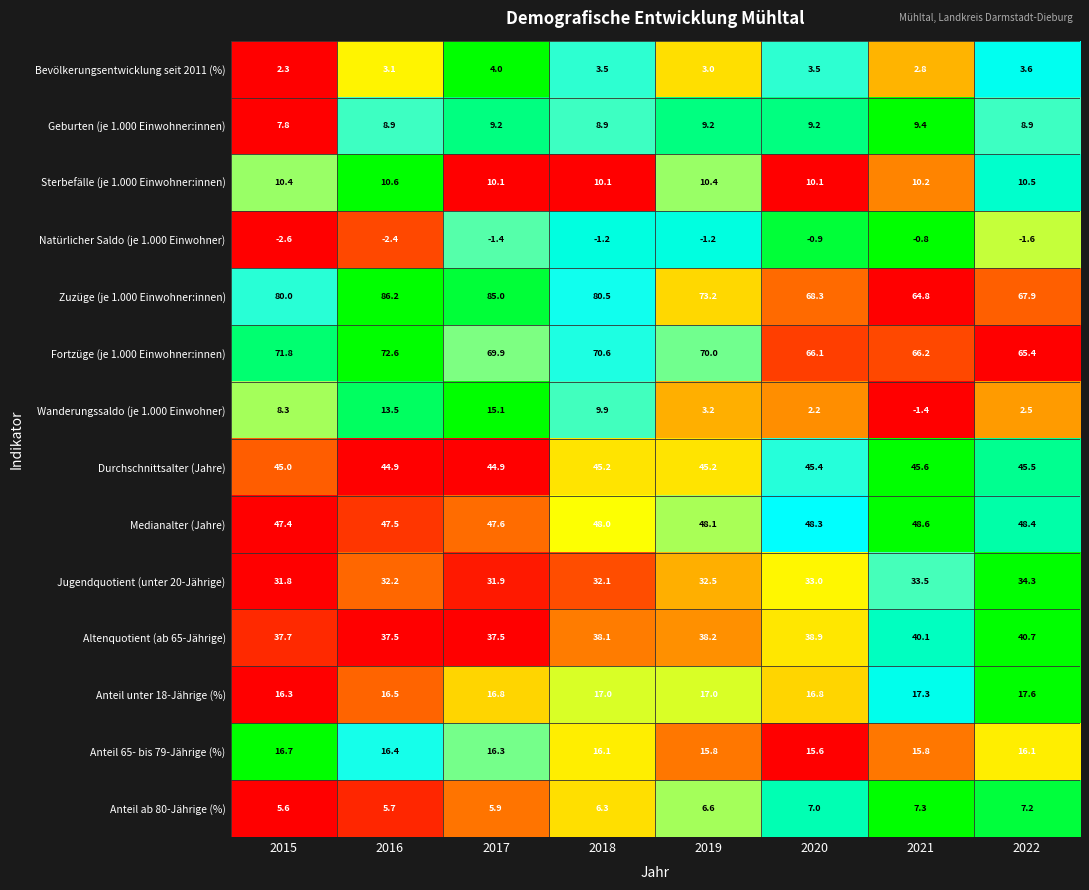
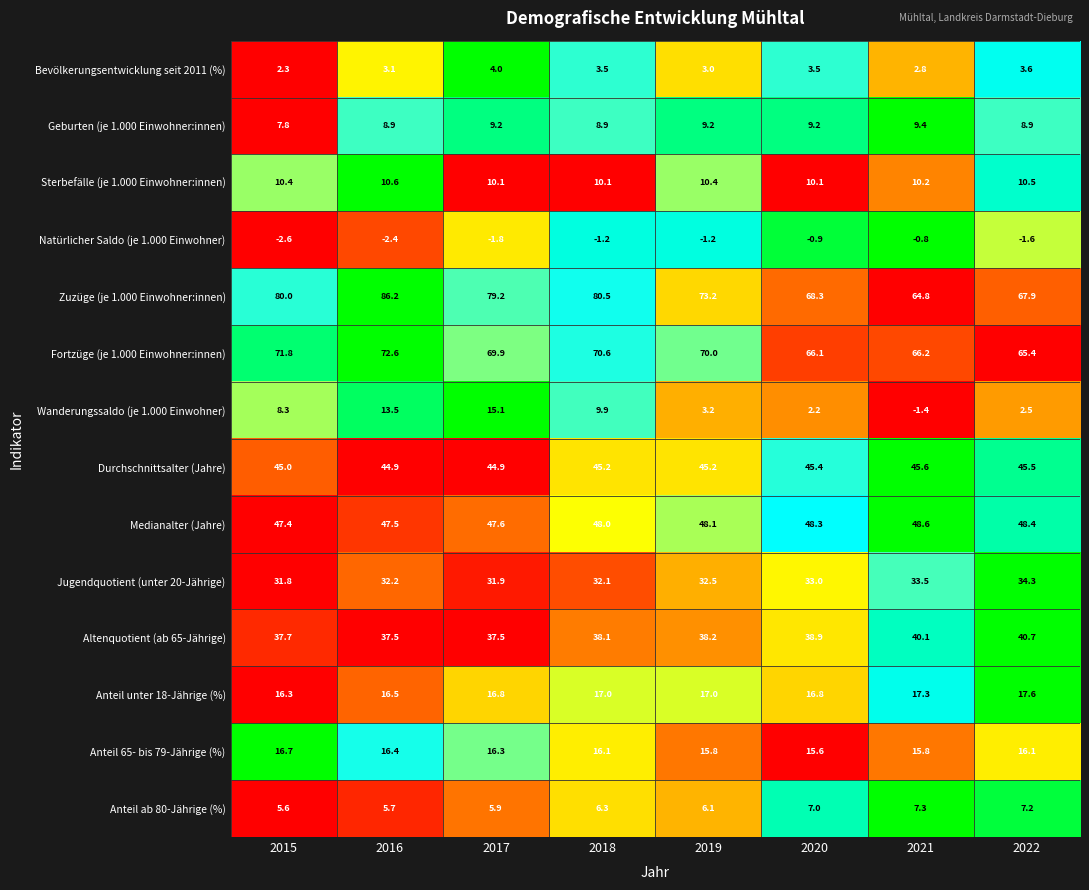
  {
    "Bevölkerungsentwicklung seit 2011 (%)": {
      "2015": 2.3,
      "2016": 3.1,
      "2017": 4.0,
      "2018": 3.5,
      "2019": 3.0,
      "2020": 3.5,
      "2021": 2.8,
      "2022": 3.6
    },
    "Geburten (je 1.000 Einwohner:innen)": {
      "2015": 7.8,
      "2016": 8.9,
      "2017": 9.2,
      "2018": 8.9,
      "2019": 9.2,
      "2020": 9.2,
      "2021": 9.4,
      "2022": 8.9
    },
    "Sterbefälle (je 1.000 Einwohner:innen)": {
      "2015": 10.4,
      "2016": 10.6,
      "2017": 10.1,
      "2018": 10.1,
      "2019": 10.4,
      "2020": 10.1,
      "2021": 10.2,
      "2022": 10.5
    },
    "Natürlicher Saldo (je 1.000 Einwohner)": {
      "2015": -2.6,
      "2016": -2.4,
-     "2017": -1.4,
+     "2017": -1.8,
      "2018": -1.2,
      "2019": -1.2,
      "2020": -0.9,
      "2021": -0.8,
      "2022": -1.6
    },
    "Zuzüge (je 1.000 Einwohner:innen)": {
      "2015": 80.0,
      "2016": 86.2,
-     "2017": 85.0,
+     "2017": 79.2,
      "2018": 80.5,
      "2019": 73.2,
      "2020": 68.3,
      "2021": 64.8,
      "2022": 67.9
    },
    "Fortzüge (je 1.000 Einwohner:innen)": {
      "2015": 71.8,
      "2016": 72.6,
      "2017": 69.9,
      "2018": 70.6,
      "2019": 70.0,
      "2020": 66.1,
      "2021": 66.2,
      "2022": 65.4
    },
    "Wanderungssaldo (je 1.000 Einwohner)": {
      "2015": 8.3,
      "2016": 13.5,
      "2017": 15.1,
      "2018": 9.9,
      "2019": 3.2,
      "2020": 2.2,
      "2021": -1.4,
      "2022": 2.5
    },
    "Durchschnittsalter (Jahre)": {
      "2015": 45.0,
      "2016": 44.9,
      "2017": 44.9,
      "2018": 45.2,
      "2019": 45.2,
      "2020": 45.4,
      "2021": 45.6,
      "2022": 45.5
    },
    "Medianalter (Jahre)": {
      "2015": 47.4,
      "2016": 47.5,
      "2017": 47.6,
      "2018": 48.0,
      "2019": 48.1,
      "2020": 48.3,
      "2021": 48.6,
      "2022": 48.4
    },
    "Jugendquotient (unter 20-Jährige)": {
      "2015": 31.8,
      "2016": 32.2,
      "2017": 31.9,
      "2018": 32.1,
      "2019": 32.5,
      "2020": 33.0,
      "2021": 33.5,
      "2022": 34.3
    },
    "Altenquotient (ab 65-Jährige)": {
      "2015": 37.7,
      "2016": 37.5,
      "2017": 37.5,
      "2018": 38.1,
      "2019": 38.2,
      "2020": 38.9,
      "2021": 40.1,
      "2022": 40.7
    },
    "Anteil unter 18-Jährige (%)": {
      "2015": 16.3,
      "2016": 16.5,
      "2017": 16.8,
      "2018": 17.0,
      "2019": 17.0,
      "2020": 16.8,
      "2021": 17.3,
      "2022": 17.6
    },
    "Anteil 65- bis 79-Jährige (%)": {
      "2015": 16.7,
      "2016": 16.4,
      "2017": 16.3,
      "2018": 16.1,
      "2019": 15.8,
      "2020": 15.6,
      "2021": 15.8,
      "2022": 16.1
    },
    "Anteil ab 80-Jährige (%)": {
      "2015": 5.6,
      "2016": 5.7,
      "2017": 5.9,
      "2018": 6.3,
-     "2019": 6.6,
+     "2019": 6.1,
      "2020": 7.0,
      "2021": 7.3,
      "2022": 7.2
    }
  }
